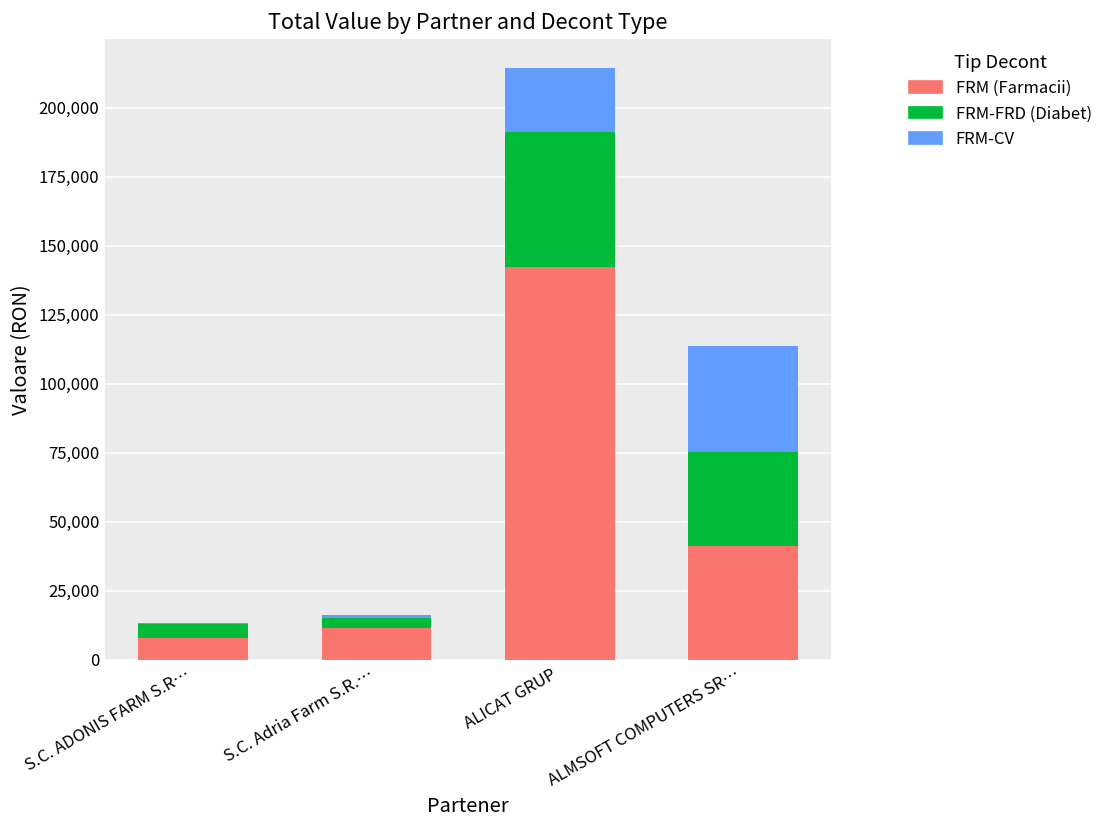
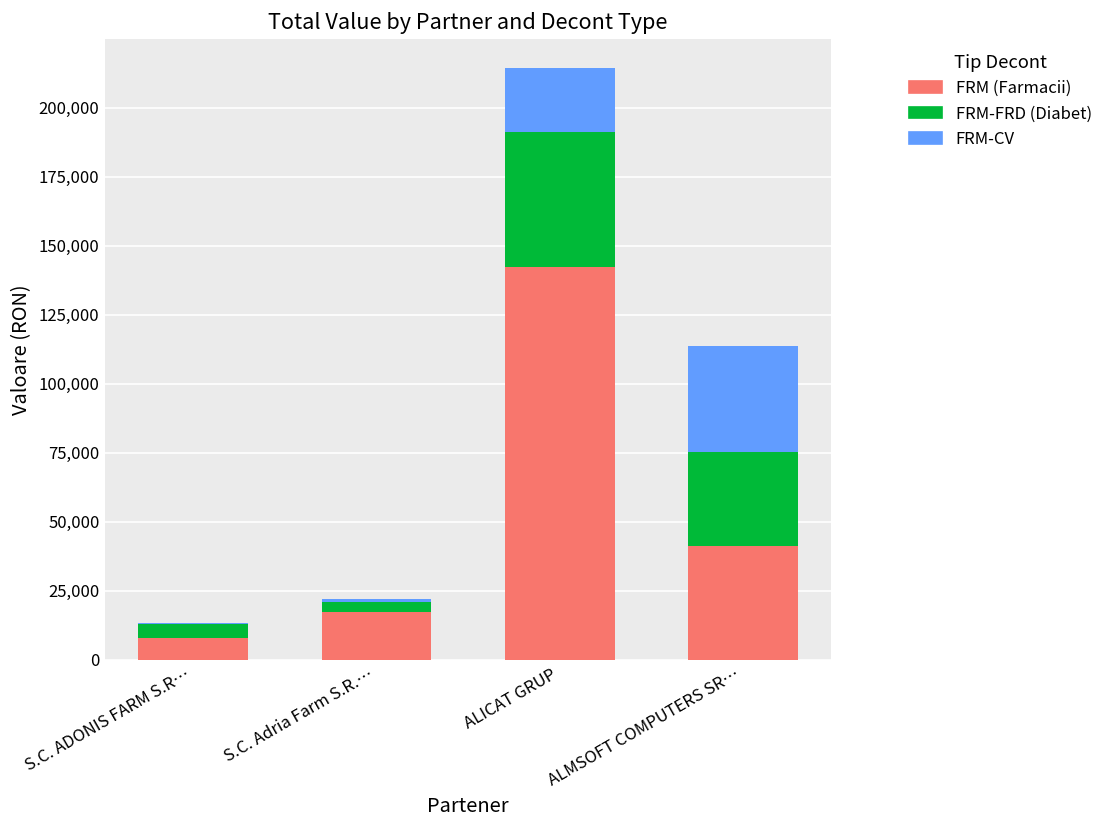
  {
    "FRM (Farmacii)": {
      "S.C. ADONIS FARM S.R…": "8,000",
-     "S.C. Adria Farm S.R.…": "12,000",
+     "S.C. Adria Farm S.R.…": "17,000",
      "ALICAT GRUP": "142,000",
      "ALMSOFT COMPUTERS SR…": "41,000"
    },
    "FRM-FRD (Diabet)": {
      "S.C. ADONIS FARM S.R…": "5,000",
      "S.C. Adria Farm S.R.…": "3,000",
      "ALICAT GRUP": "49,000",
      "ALMSOFT COMPUTERS SR…": "34,000"
    },
    "FRM-CV": {
      "S.C. Adria Farm S.R.…": "1,000",
      "ALICAT GRUP": "23,000",
      "ALMSOFT COMPUTERS SR…": "39,000"
    }
  }
